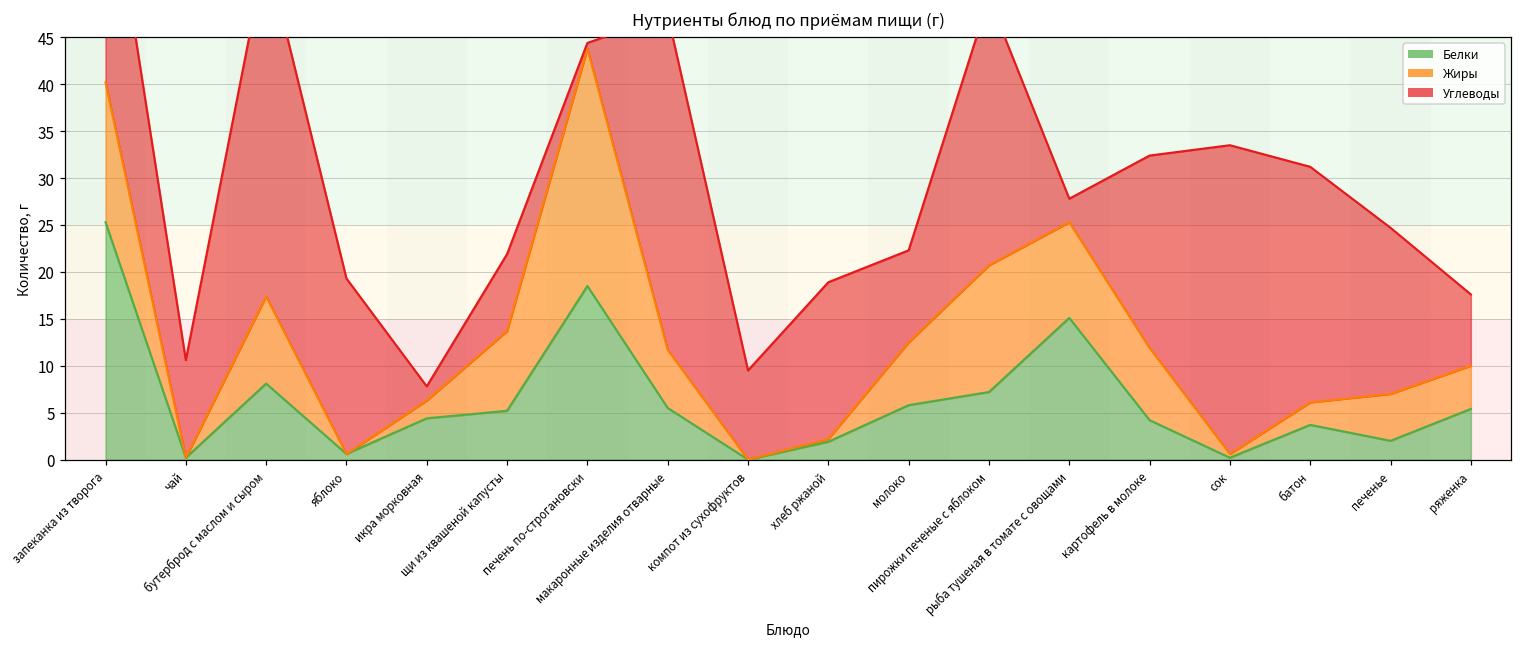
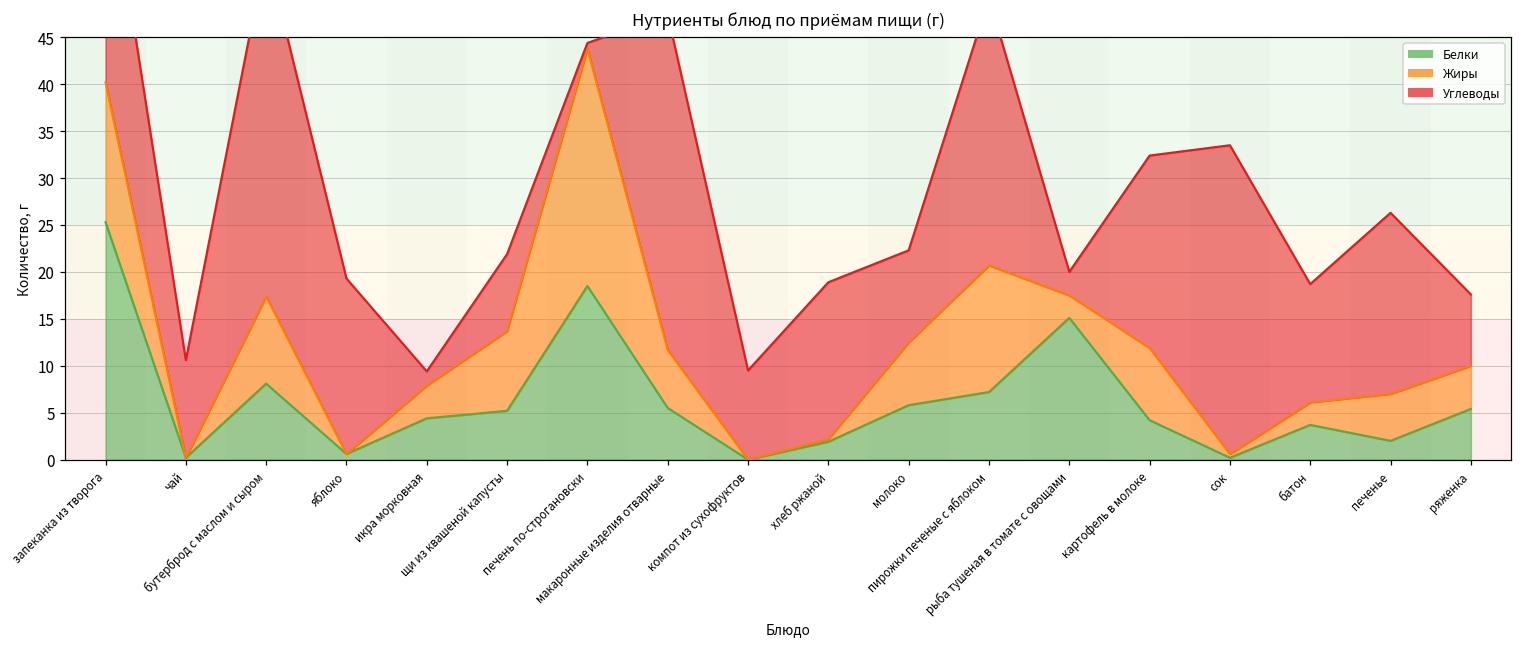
  {
    "Белки": {
      "запеканка из творога": 25,
      "бутерброд с маслом и сыром": 8,
      "икра морковная": 4,
      "щи из квашеной капусты": 5,
      "печень по-строгановски": 19,
      "макаронные изделия отварные": 6,
      "молоко": 6,
      "пирожки печеные с яблоком": 7,
      "рыба тушеная в томате с овощами": 15,
      "картофель в молоке": 4,
      "сок": 0,
      "батон": 4,
      "печенье": 2,
      "ряженка": 5
    },
    "Жиры": {
      "запеканка из творога": 15,
      "бутерброд с маслом и сыром": 9,
-     "икра морковная": 2,
+     "икра морковная": 4,
      "щи из квашеной капусты": 9,
      "печень по-строгановски": 25,
      "макаронные изделия отварные": 6,
      "молоко": 7,
      "пирожки печеные с яблоком": 14,
-     "рыба тушеная в томате с овощами": 10,
+     "рыба тушеная в томате с овощами": 2,
      "картофель в молоке": 8,
      "сок": 0,
      "батон": 2,
      "печенье": 5,
      "ряженка": 5
    },
    "Углеводы": {
      "чай": 10,
      "яблоко": 19,
      "икра морковная": 2,
      "щи из квашеной капусты": 8,
      "печень по-строгановски": 1,
      "компот из сухофруктов": 10,
      "хлеб ржаной": 17,
      "молоко": 10,
      "рыба тушеная в томате с овощами": 3,
      "картофель в молоке": 21,
      "сок": 33,
-     "батон": 25,
-     "печенье": 18,
+     "батон": 13,
+     "печенье": 19,
      "ряженка": 8
    }
  }
